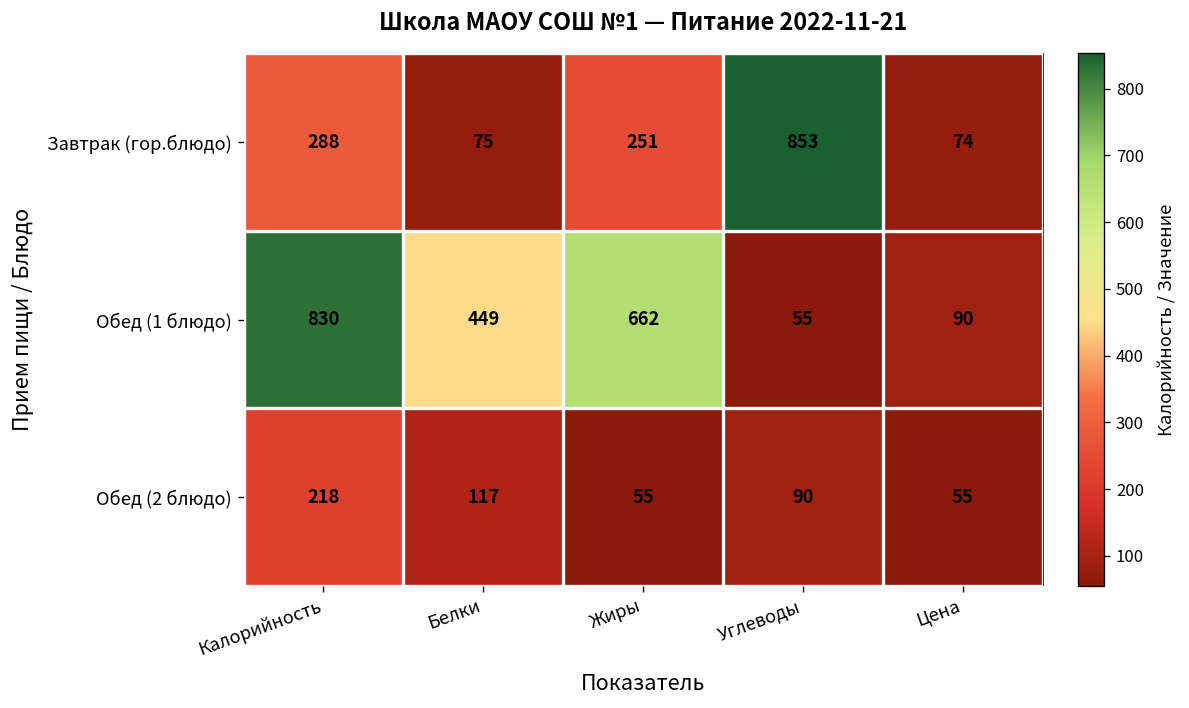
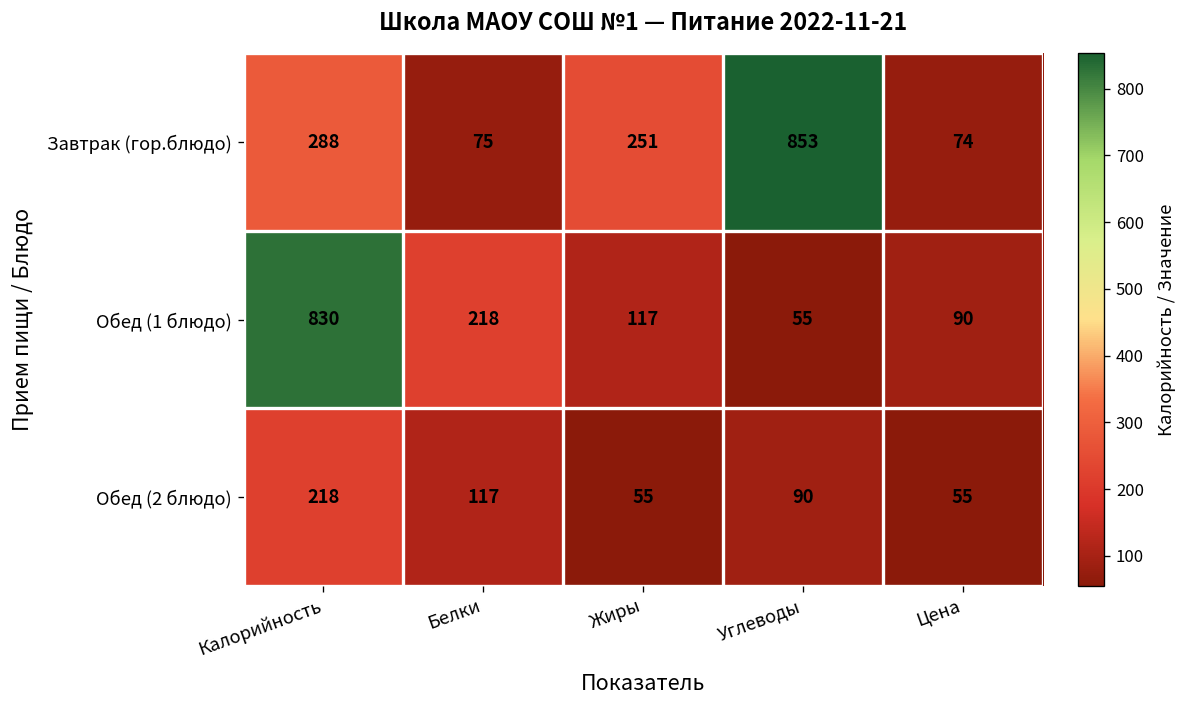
  {
    "Завтрак (гор.блюдо)": {
      "Калорийность": 288,
      "Белки": 75,
      "Жиры": 251,
      "Углеводы": 853,
      "Цена": 74
    },
    "Обед (1 блюдо)": {
      "Калорийность": 830,
-     "Белки": 449,
-     "Жиры": 662,
+     "Белки": 218,
+     "Жиры": 117,
      "Углеводы": 55,
      "Цена": 90
    },
    "Обед (2 блюдо)": {
      "Калорийность": 218,
      "Белки": 117,
      "Жиры": 55,
      "Углеводы": 90,
      "Цена": 55
    }
  }
